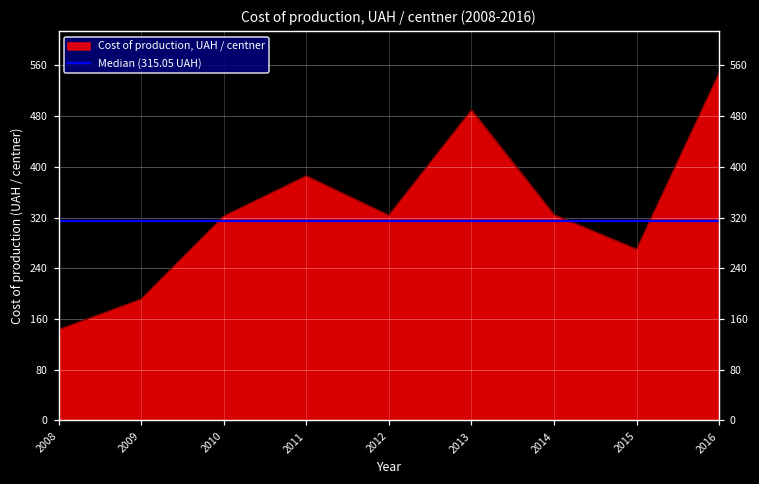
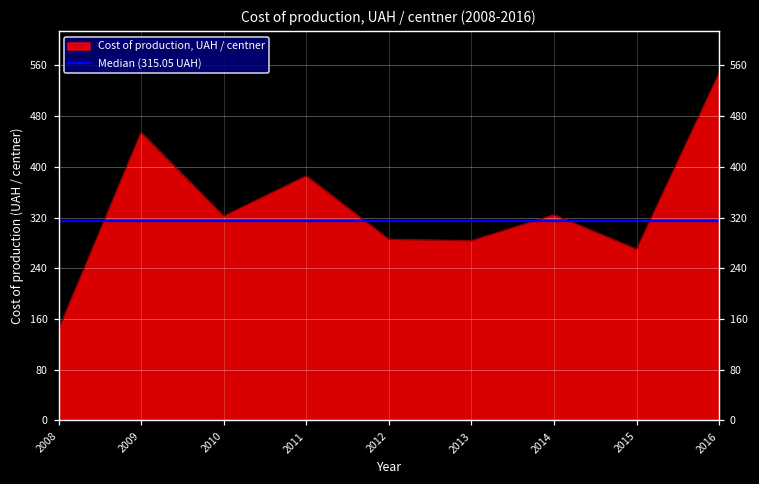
  {
    "2008": 140,
-   "2009": 190,
+   "2009": 450,
    "2010": 320,
    "2011": 390,
-   "2012": 320,
-   "2013": 490,
+   "2012": 290,
+   "2013": 280,
    "2014": 320,
    "2015": 270,
    "2016": 550
  }
